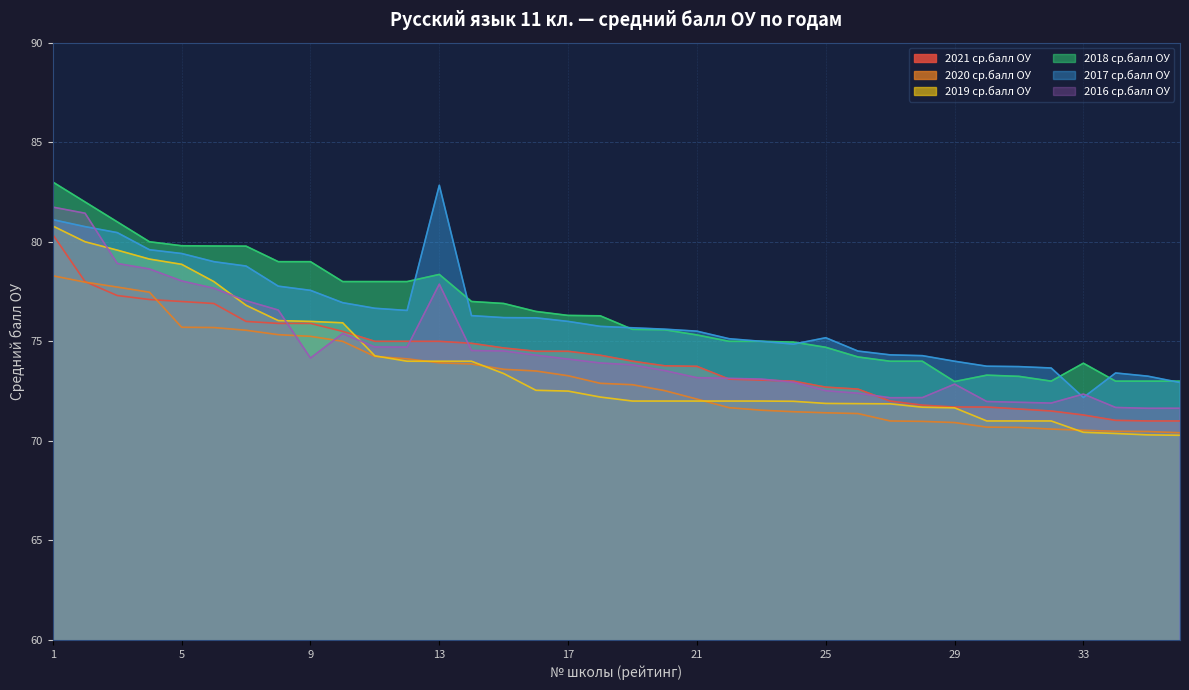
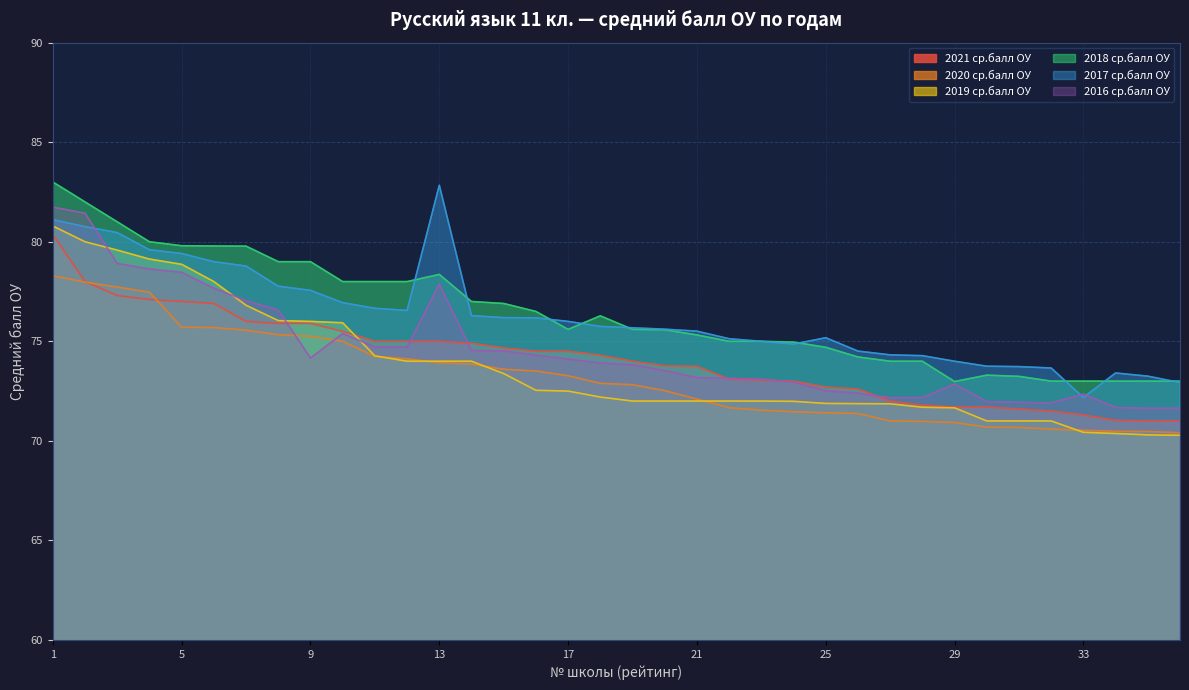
  {
    "2018 ср.балл ОУ": {
      "1": 83.0,
      "5": 79.8,
      "9": 79.0,
      "13": 78.4,
-     "17": 76.3,
+     "17": 75.6,
      "21": 75.3,
      "25": 74.7,
      "29": 73.0,
-     "33": 73.9
+     "33": 73.0
    },
    "2017 ср.балл ОУ": {
      "1": 81.1,
      "5": 79.4,
      "9": 77.6,
      "13": 82.8,
      "17": 76.0,
      "21": 75.5,
      "25": 75.2,
      "29": 74.0,
      "33": 72.2
    },
    "2016 ср.балл ОУ": {
      "1": 81.7,
-     "5": 78.0,
+     "5": 78.5,
      "9": 74.2,
      "13": 77.9,
      "17": 74.1,
      "21": 73.2,
      "25": 72.5,
      "29": 72.9,
      "33": 72.4
    }
  }
